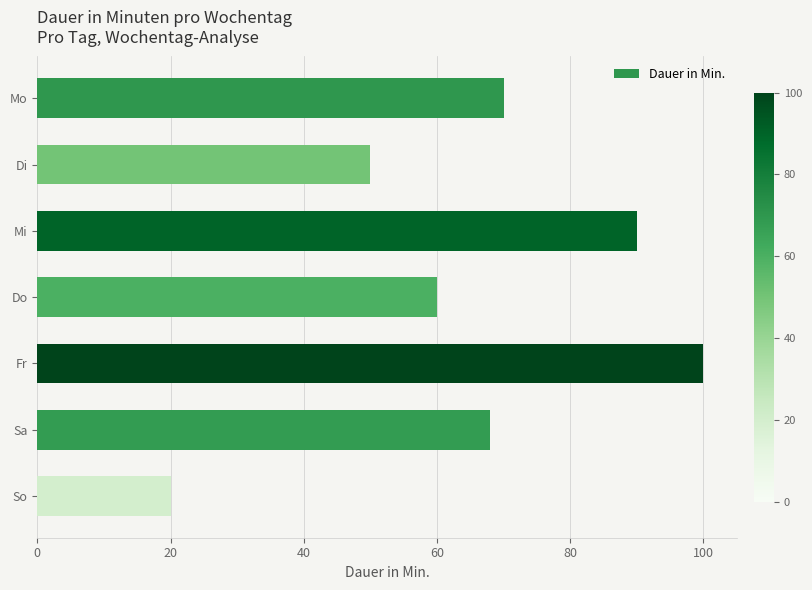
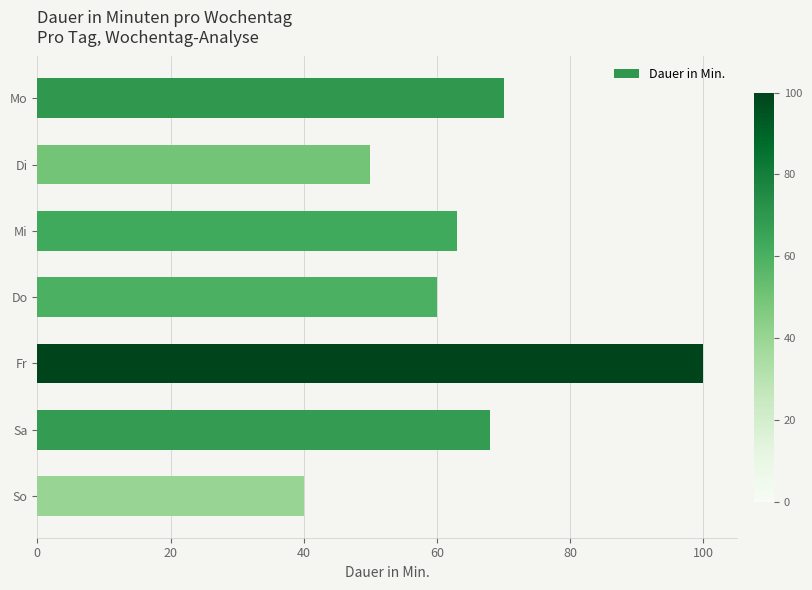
  {
    "Mo": 70,
    "Di": 50,
-   "Mi": 90,
+   "Mi": 63,
    "Do": 60,
    "Fr": 100,
    "Sa": 68,
-   "So": 20
+   "So": 40
  }
